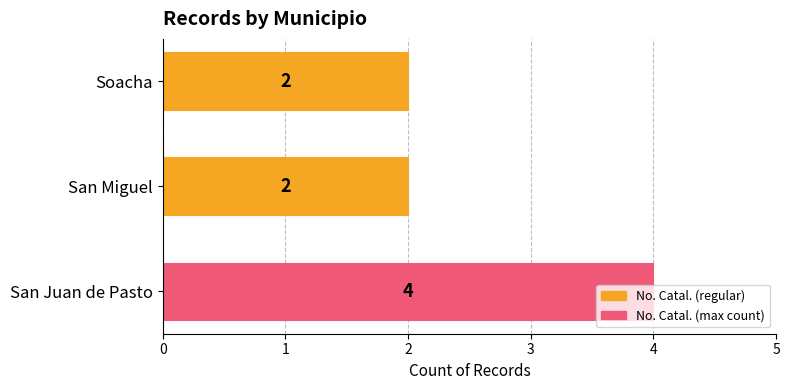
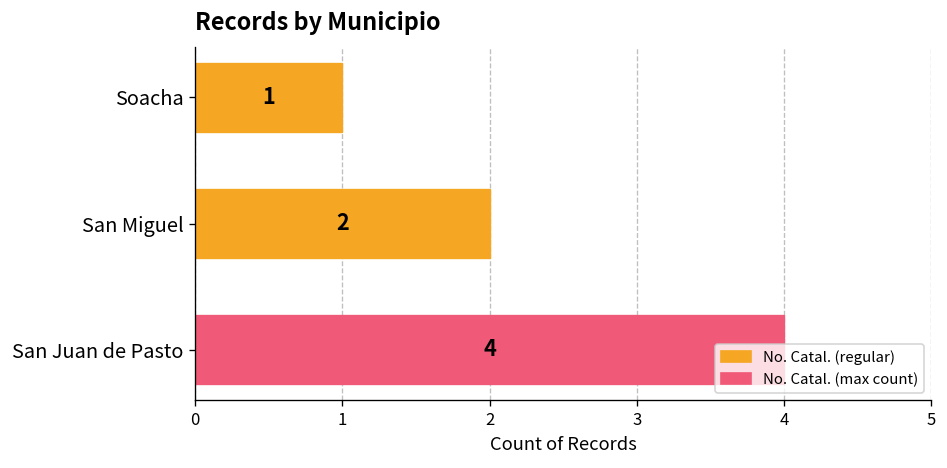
  {
-   "Soacha": 2,
+   "Soacha": 1,
    "San Miguel": 2
  }
